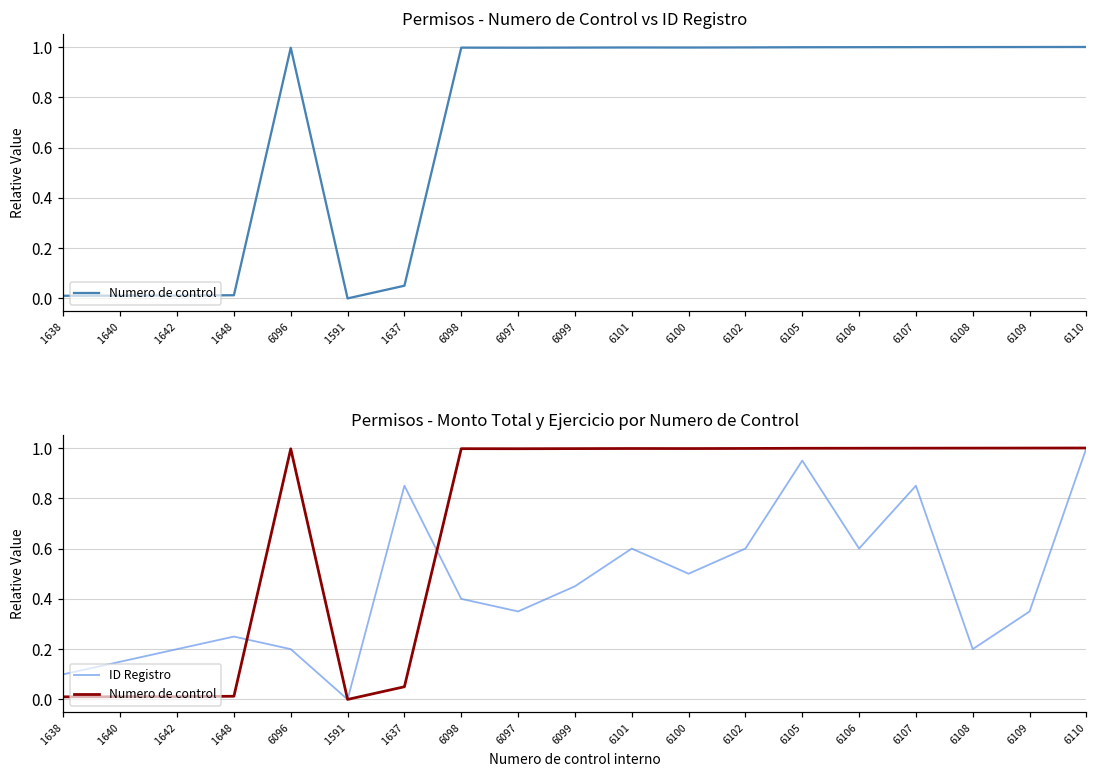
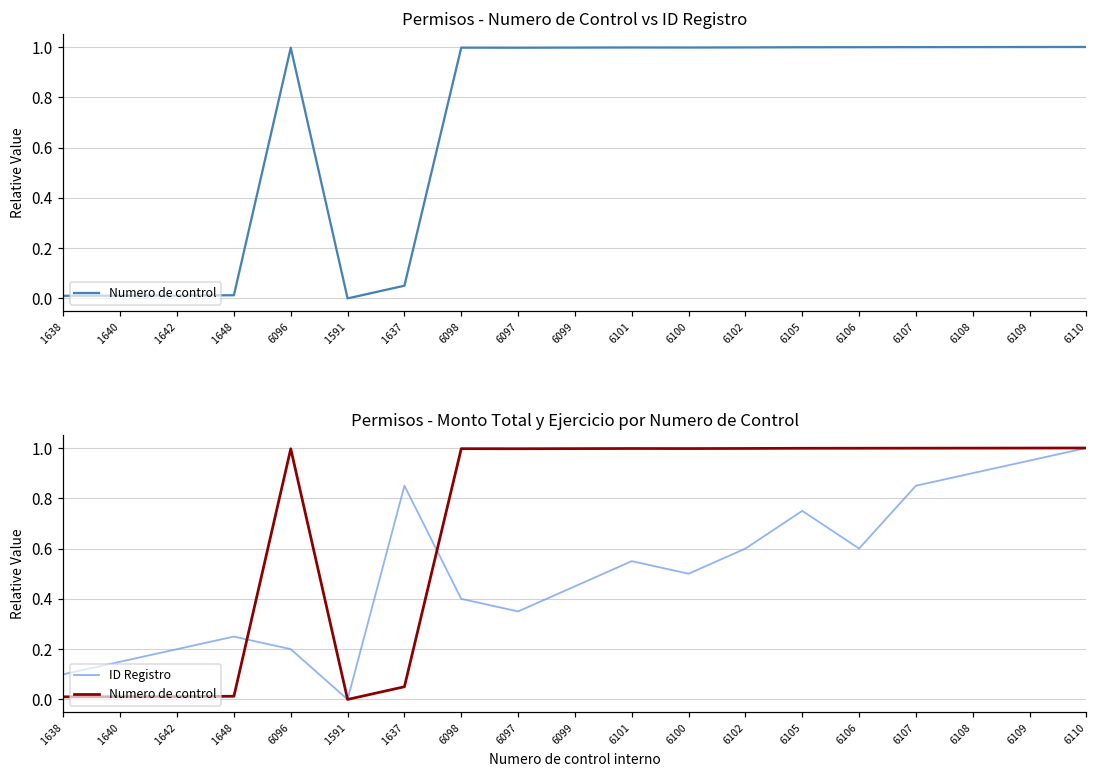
  {
    "Permisos - Numero de Control vs ID Registro": {
      "1638": 0.01,
      "1648": 0.01,
      "6096": 1.00,
      "1591": 0.00,
      "1637": 0.05,
      "6098": 1.00,
      "6097": 1.00,
      "6099": 1.00,
      "6101": 1.00,
      "6100": 1.00,
      "6102": 1.00,
      "6105": 1.00,
      "6106": 1.00,
      "6107": 1.00,
      "6108": 1.00,
      "6109": 1.00,
      "6110": 1.00
    },
    "Permisos - Monto Total y Ejercicio por Numero de Control": {
      "ID Registro": {
        "1638": 0.10,
        "1640": 0.15,
        "1642": 0.20,
        "1648": 0.25,
        "6096": 0.20,
        "1637": 0.85,
        "6098": 0.40,
        "6097": 0.35,
        "6099": 0.45,
-       "6101": 0.60,
+       "6101": 0.55,
        "6100": 0.50,
        "6102": 0.60,
-       "6105": 0.95,
+       "6105": 0.75,
        "6106": 0.60,
        "6107": 0.85,
-       "6108": 0.20,
-       "6109": 0.35
+       "6108": 0.90,
+       "6109": 0.95
      },
      "Numero de control": {
        "1638": 0.01,
        "1648": 0.01,
        "6096": 1.00,
        "1637": 0.05,
        "6098": 1.00,
        "6097": 1.00,
        "6099": 1.00,
        "6101": 1.00,
        "6100": 1.00,
        "6102": 1.00,
        "6105": 1.00,
        "6106": 1.00,
        "6107": 1.00,
        "6108": 1.00,
        "6109": 1.00
      }
    }
  }
